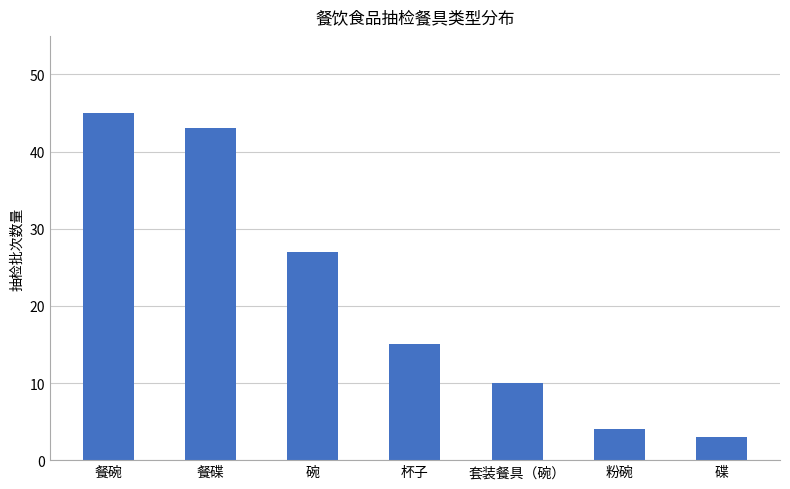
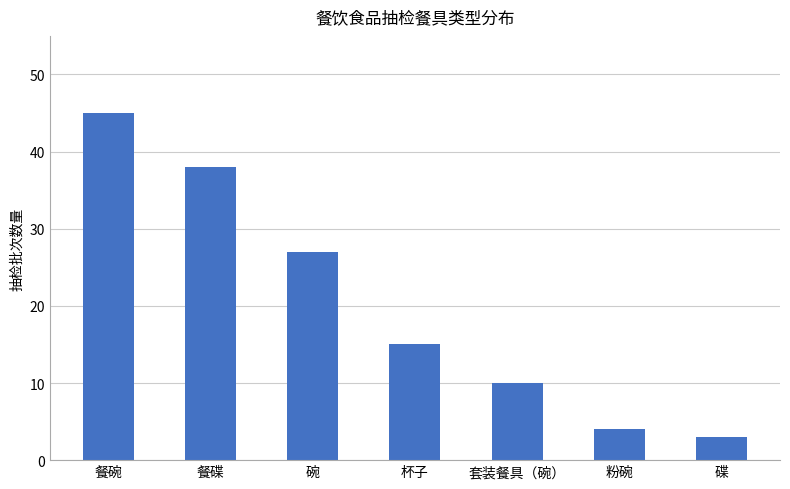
  {
    "餐碗": 45,
-   "餐碟": 43,
+   "餐碟": 38,
    "碗": 27,
    "杯子": 15,
    "套装餐具（碗）": 10,
    "粉碗": 4,
    "碟": 3
  }
